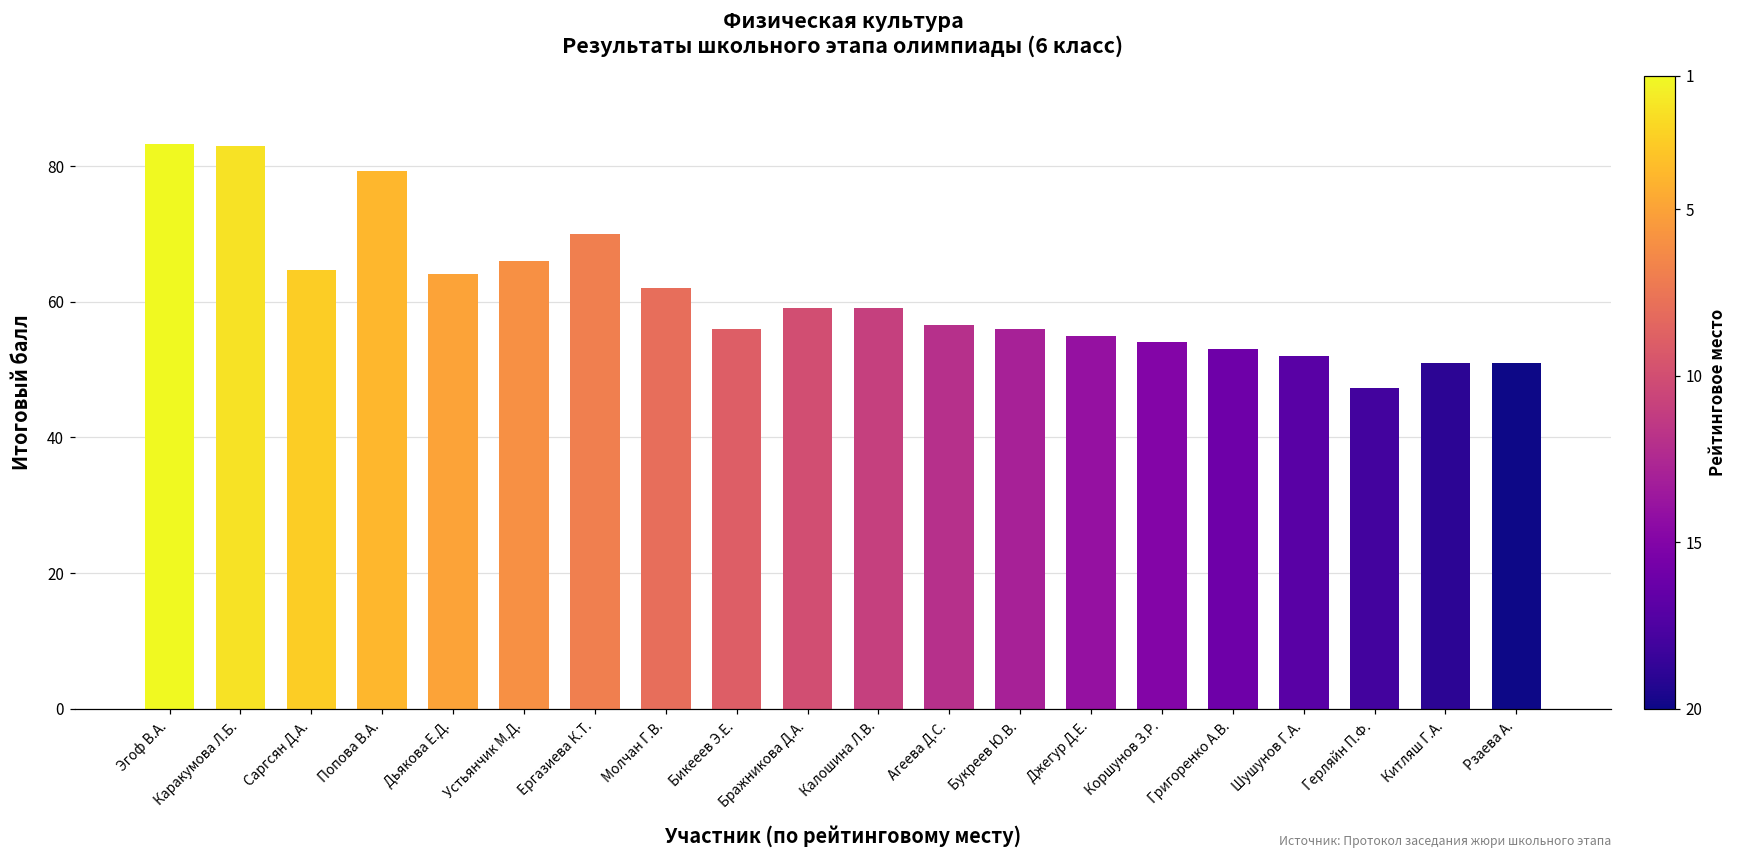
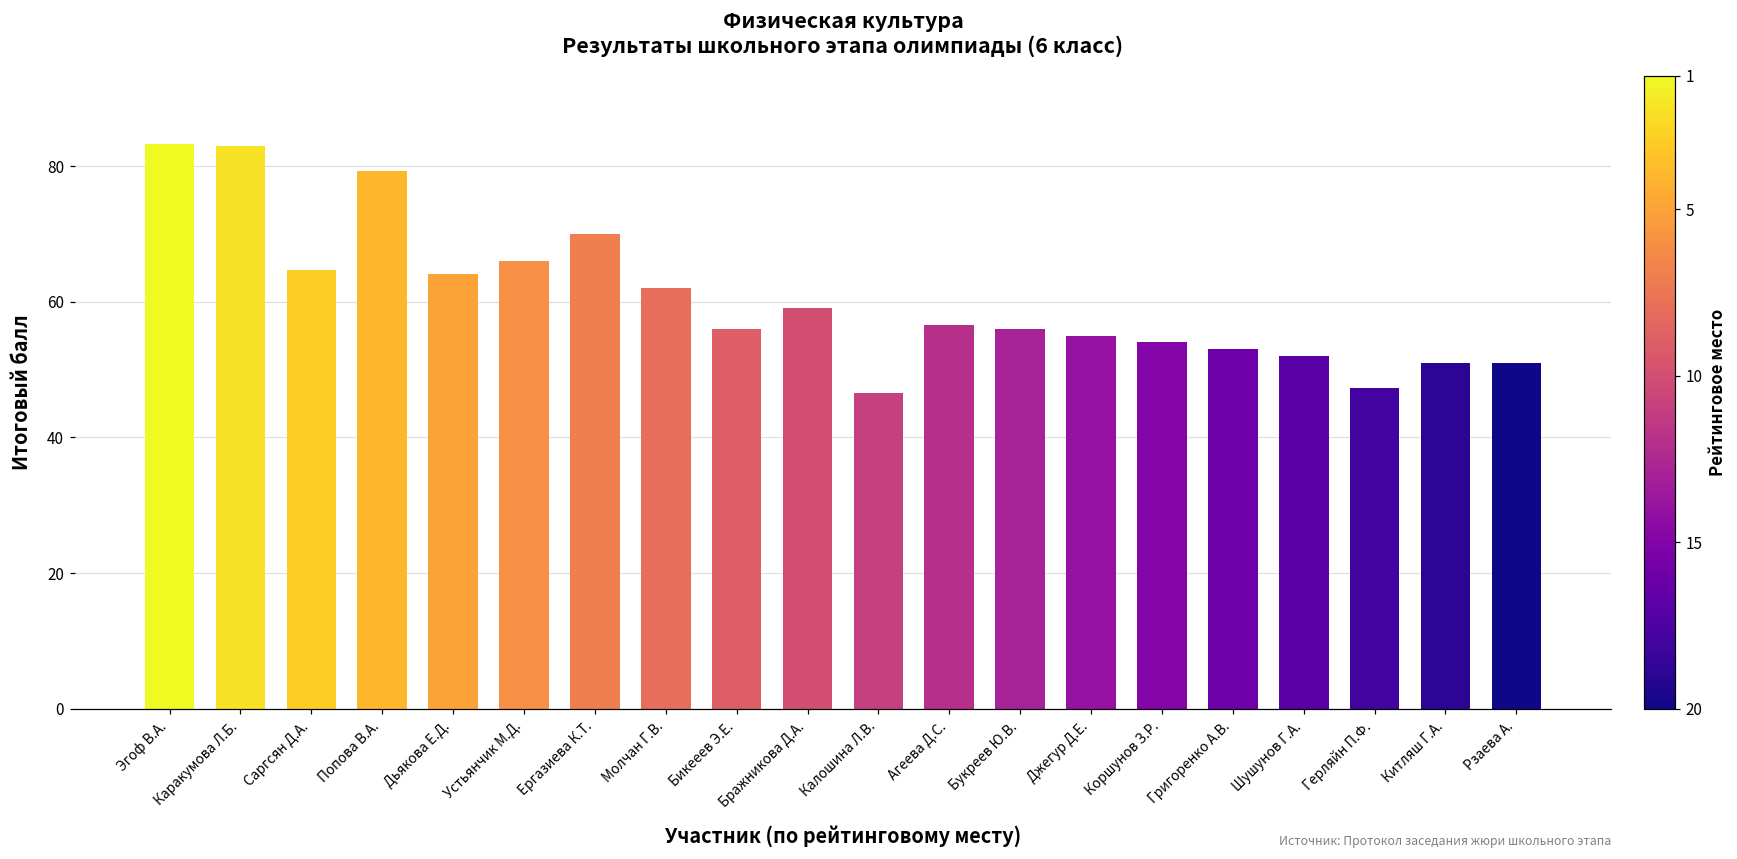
  {
    "Эгоф В.А.": 83,
    "Каракумова Л.Б.": 83,
    "Саргсян Д.А.": 65,
    "Попова В.А.": 79,
    "Дьякова Е.Д.": 64,
    "Устьянчик М.Д.": 66,
    "Ергазиева К.Т.": 70,
    "Молчан Г.В.": 62,
    "Бикееев Э.Е.": 56,
    "Бражникова Д.А.": 59,
-   "Калошина Л.В.": 59,
+   "Калошина Л.В.": 47,
    "Агеева Д.С.": 57,
    "Букреев Ю.В.": 56,
    "Джегур Д.Е.": 55,
    "Коршунов З.Р.": 54,
    "Григоренко А.В.": 53,
    "Шушунов Г.А.": 52,
    "Герляйн П.Ф.": 47,
    "Китляш Г.А.": 51,
    "Рзаева А.": 51
  }
